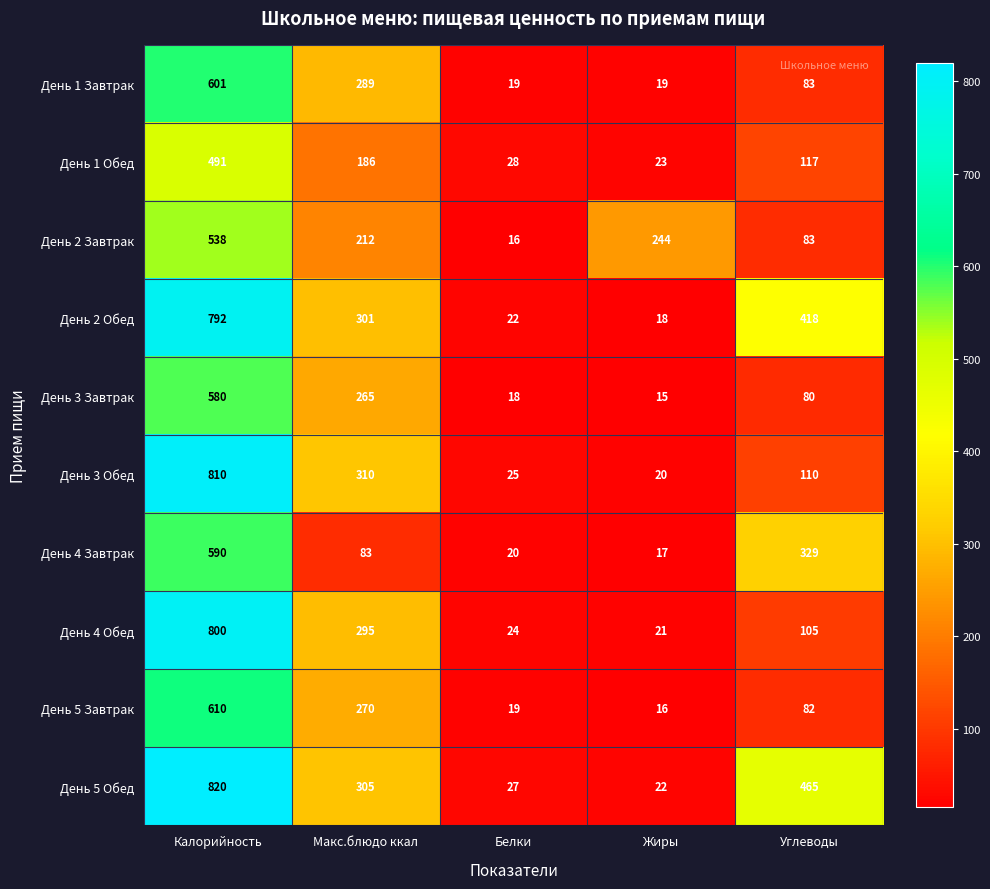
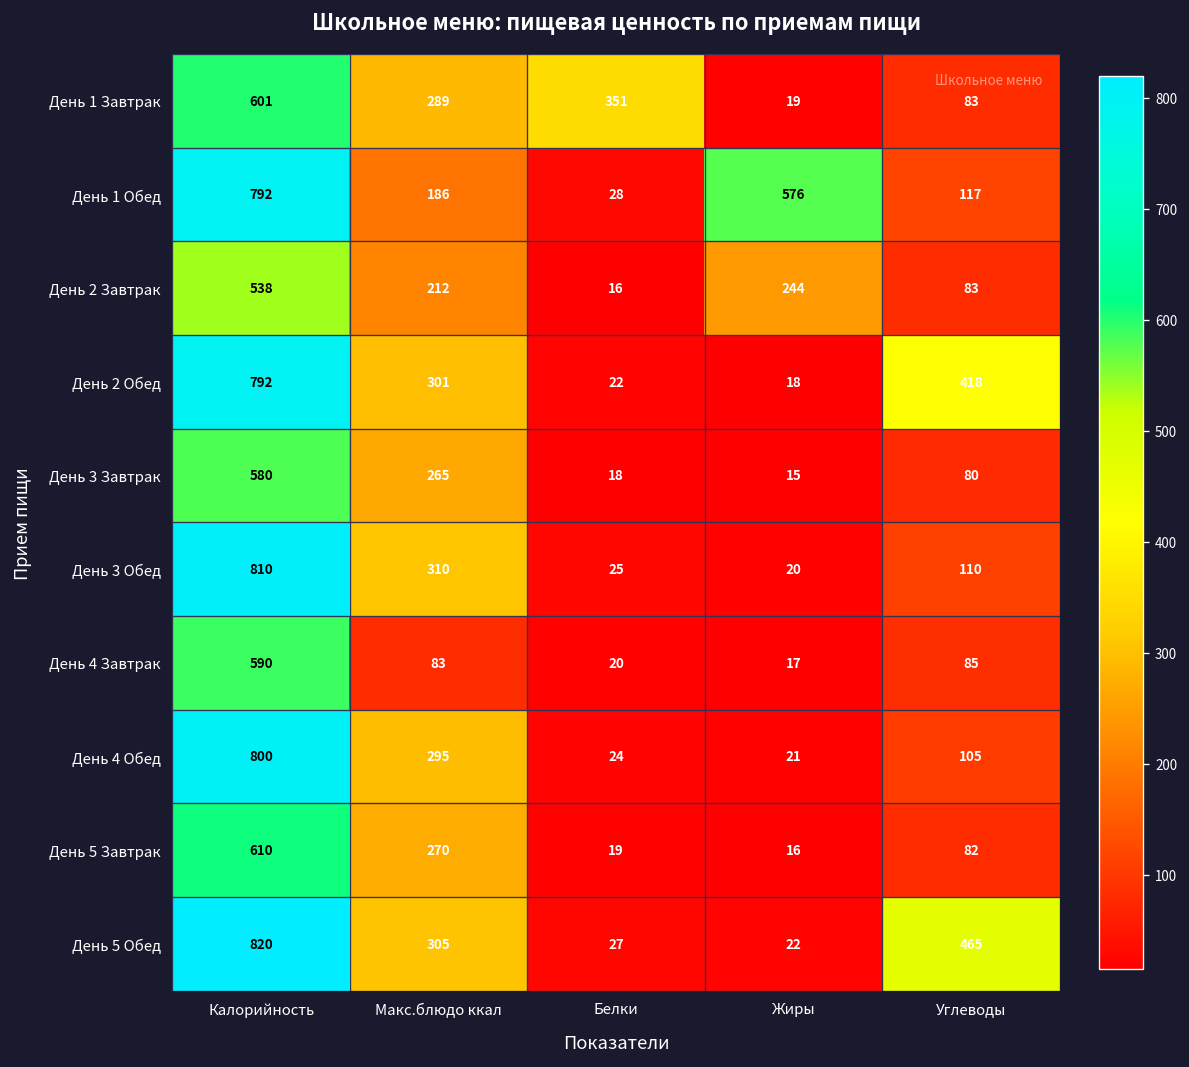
  {
    "День 1 Завтрак": {
      "Калорийность": 601,
      "Макс.блюдо ккал": 289,
-     "Белки": 19,
+     "Белки": 351,
      "Жиры": 19
    },
    "День 1 Обед": {
-     "Калорийность": 491,
+     "Калорийность": 792,
      "Макс.блюдо ккал": 186,
      "Белки": 28,
-     "Жиры": 23,
+     "Жиры": 576,
      "Углеводы": 117
    },
    "День 2 Завтрак": {
      "Калорийность": 538,
      "Макс.блюдо ккал": 212,
      "Белки": 16,
      "Жиры": 244,
      "Углеводы": 83
    },
    "День 2 Обед": {
      "Калорийность": 792,
      "Макс.блюдо ккал": 301,
      "Белки": 22,
      "Жиры": 18,
      "Углеводы": 418
    },
    "День 3 Завтрак": {
      "Калорийность": 580,
      "Макс.блюдо ккал": 265,
      "Белки": 18,
      "Жиры": 15,
      "Углеводы": 80
    },
    "День 3 Обед": {
      "Калорийность": 810,
      "Макс.блюдо ккал": 310,
      "Белки": 25,
      "Жиры": 20,
      "Углеводы": 110
    },
    "День 4 Завтрак": {
      "Калорийность": 590,
      "Макс.блюдо ккал": 83,
      "Белки": 20,
      "Жиры": 17,
-     "Углеводы": 329
+     "Углеводы": 85
    },
    "День 4 Обед": {
      "Калорийность": 800,
      "Макс.блюдо ккал": 295,
      "Белки": 24,
      "Жиры": 21,
      "Углеводы": 105
    },
    "День 5 Завтрак": {
      "Калорийность": 610,
      "Макс.блюдо ккал": 270,
      "Белки": 19,
      "Жиры": 16,
      "Углеводы": 82
    },
    "День 5 Обед": {
      "Калорийность": 820,
      "Макс.блюдо ккал": 305,
      "Белки": 27,
      "Жиры": 22,
      "Углеводы": 465
    }
  }
